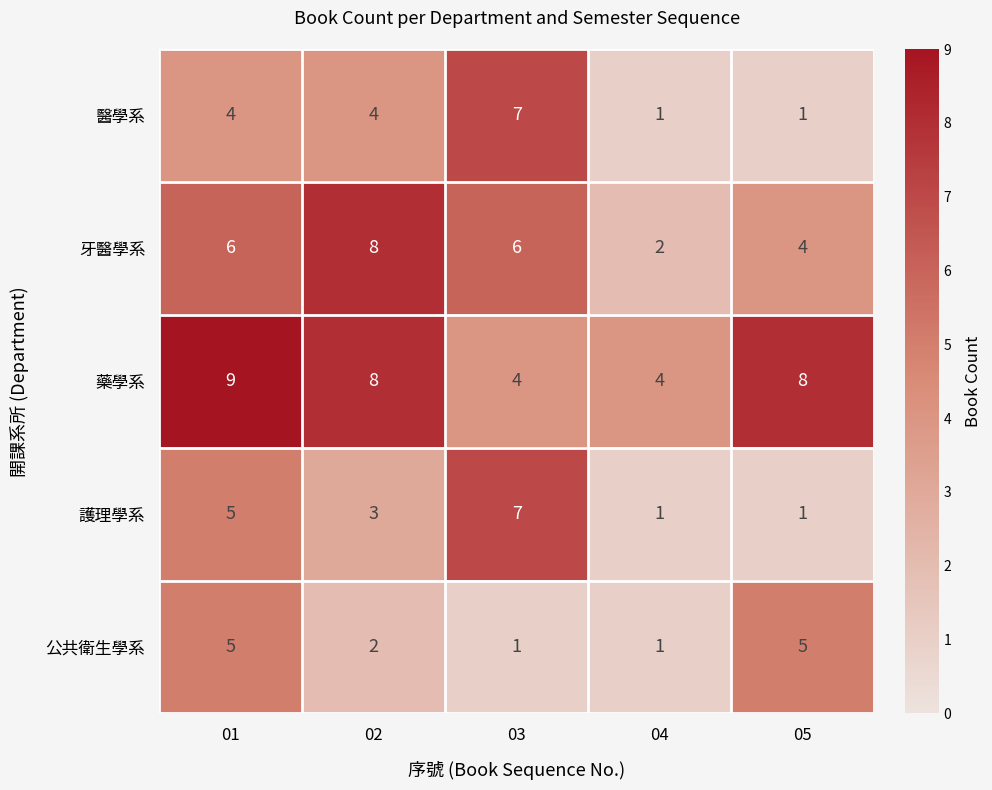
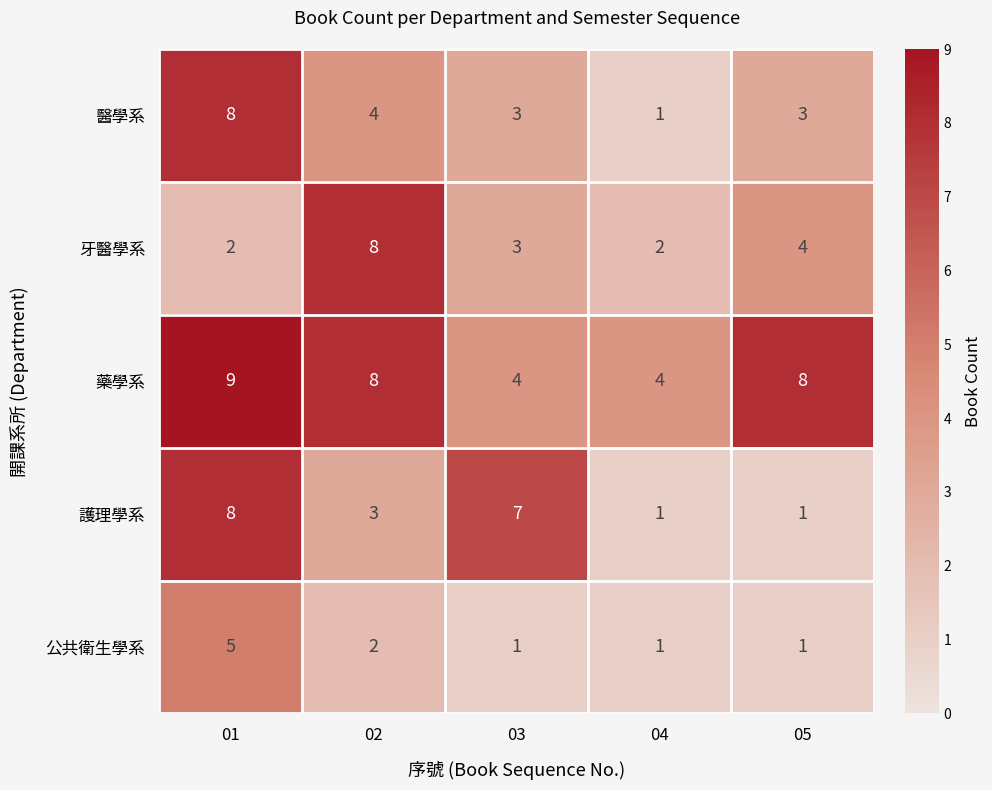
  {
    "醫學系": {
-     "01": 4,
+     "01": 8,
      "02": 4,
-     "03": 7,
+     "03": 3,
      "04": 1,
-     "05": 1
+     "05": 3
    },
    "牙醫學系": {
-     "01": 6,
+     "01": 2,
      "02": 8,
-     "03": 6,
+     "03": 3,
      "04": 2,
      "05": 4
    },
    "藥學系": {
      "01": 9,
      "02": 8,
      "03": 4,
      "04": 4,
      "05": 8
    },
    "護理學系": {
-     "01": 5,
+     "01": 8,
      "02": 3,
      "03": 7,
      "04": 1,
      "05": 1
    },
    "公共衛生學系": {
      "01": 5,
      "02": 2,
      "03": 1,
      "04": 1,
-     "05": 5
+     "05": 1
    }
  }
